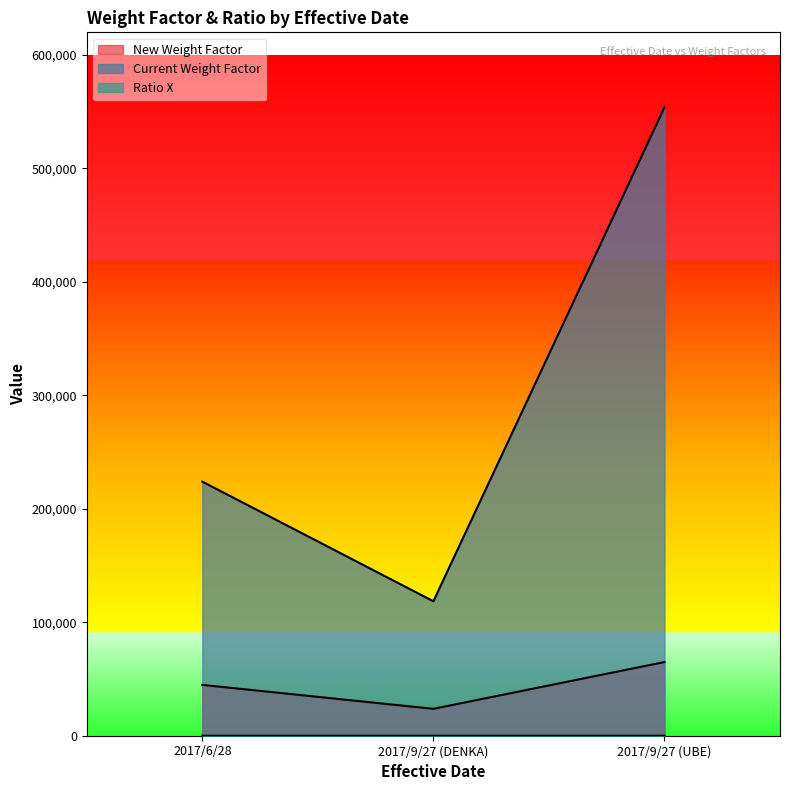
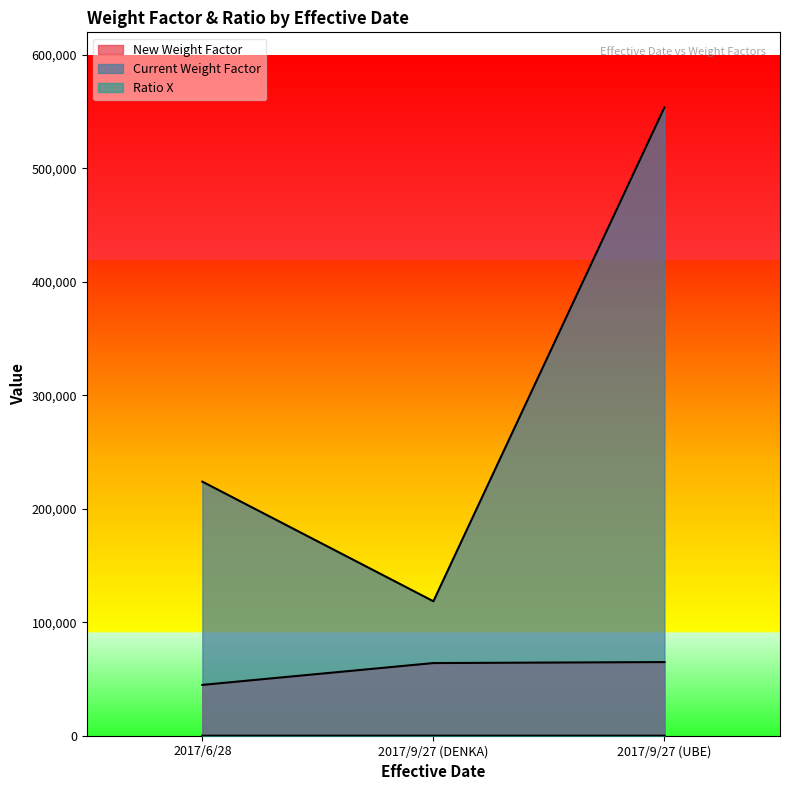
  {
    "New Weight Factor": {
      "2017/6/28": "45,000",
-     "2017/9/27 (DENKA)": "24,000",
+     "2017/9/27 (DENKA)": "64,000",
      "2017/9/27 (UBE)": "65,000"
    }
  }
